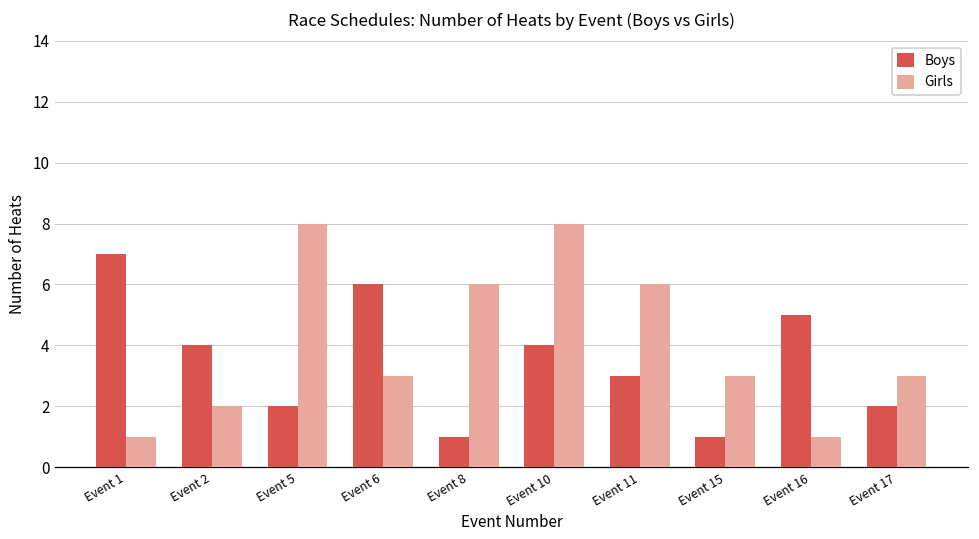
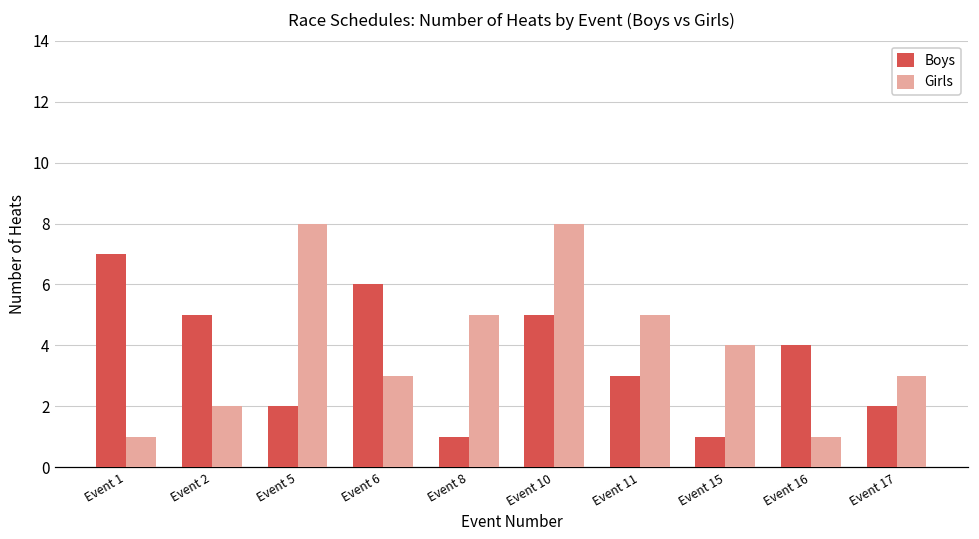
  {
    "Boys": {
      "Event 1": 7,
-     "Event 2": 4,
+     "Event 2": 5,
      "Event 5": 2,
      "Event 6": 6,
      "Event 8": 1,
-     "Event 10": 4,
+     "Event 10": 5,
      "Event 11": 3,
      "Event 15": 1,
-     "Event 16": 5,
+     "Event 16": 4,
      "Event 17": 2
    },
    "Girls": {
      "Event 1": 1,
      "Event 2": 2,
      "Event 5": 8,
      "Event 6": 3,
-     "Event 8": 6,
+     "Event 8": 5,
      "Event 10": 8,
-     "Event 11": 6,
-     "Event 15": 3,
+     "Event 11": 5,
+     "Event 15": 4,
      "Event 16": 1,
      "Event 17": 3
    }
  }
